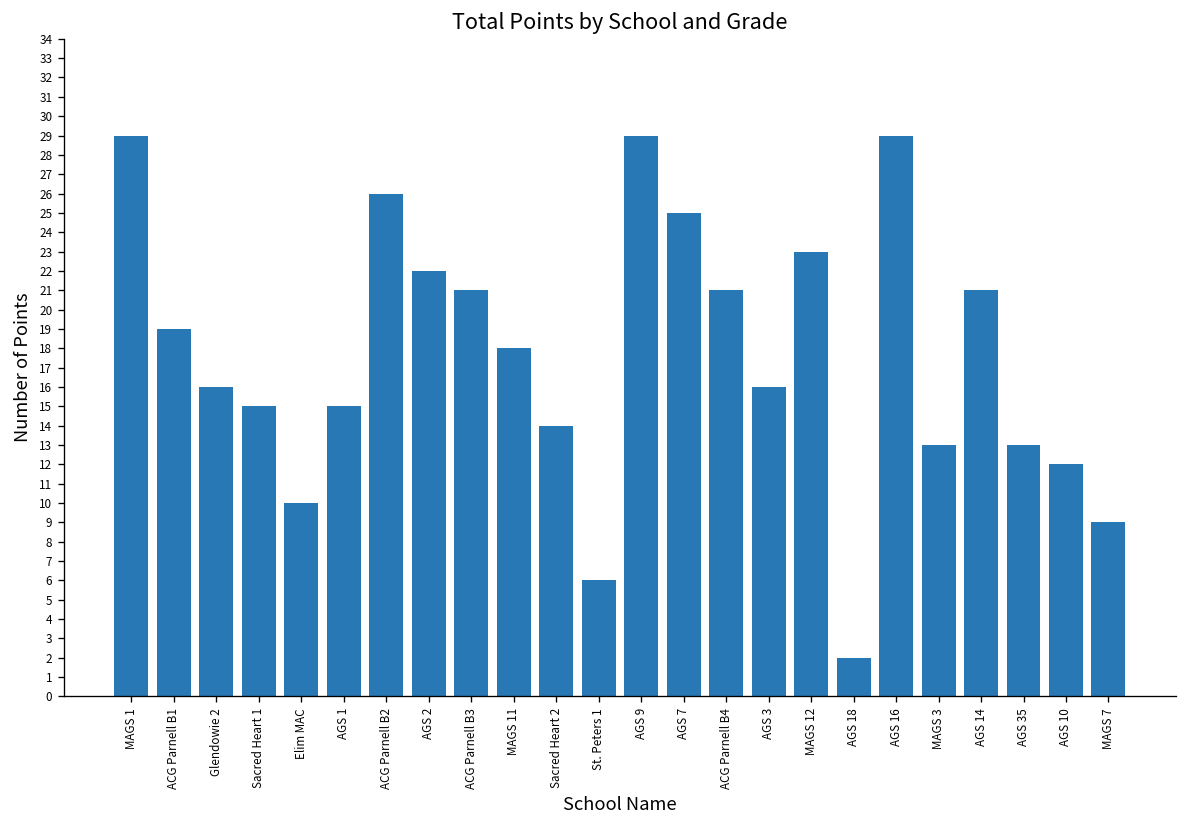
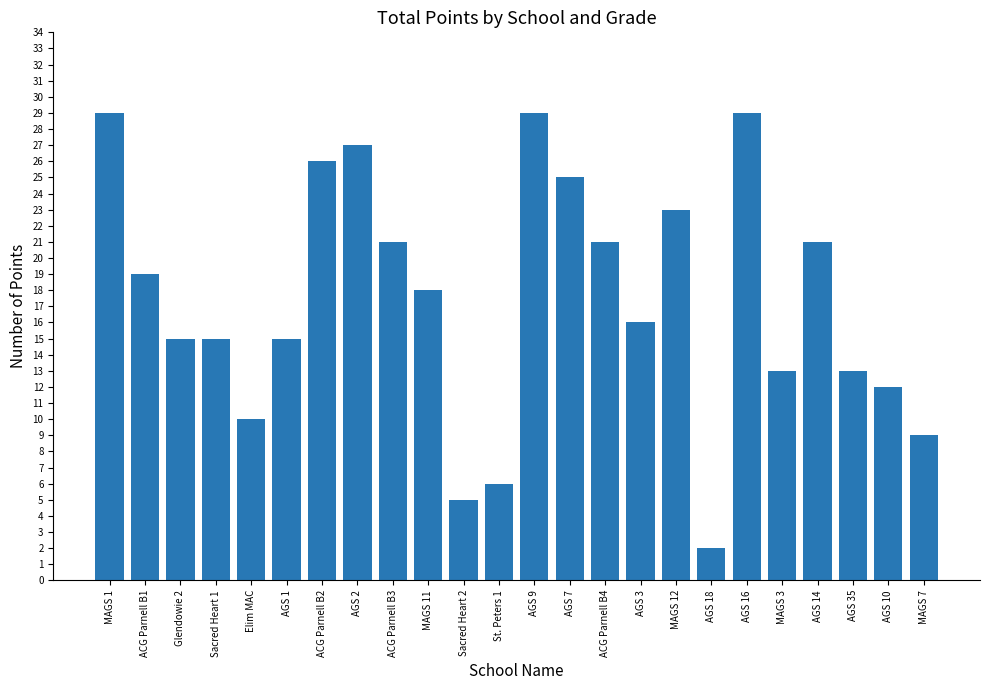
  {
    "MAGS 1": 29,
    "ACG Parnell B1": 19,
-   "Glendowie 2": 16,
+   "Glendowie 2": 15,
    "Sacred Heart 1": 15,
    "Elim MAC": 10,
    "AGS 1": 15,
    "ACG Parnell B2": 26,
-   "AGS 2": 22,
+   "AGS 2": 27,
    "ACG Parnell B3": 21,
    "MAGS 11": 18,
-   "Sacred Heart 2": 14,
+   "Sacred Heart 2": 5,
    "St. Peters 1": 6,
    "AGS 9": 29,
    "AGS 7": 25,
    "ACG Parnell B4": 21,
    "AGS 3": 16,
    "MAGS 12": 23,
    "AGS 18": 2,
    "AGS 16": 29,
    "MAGS 3": 13,
    "AGS 14": 21,
    "AGS 35": 13,
    "AGS 10": 12,
    "MAGS 7": 9
  }
